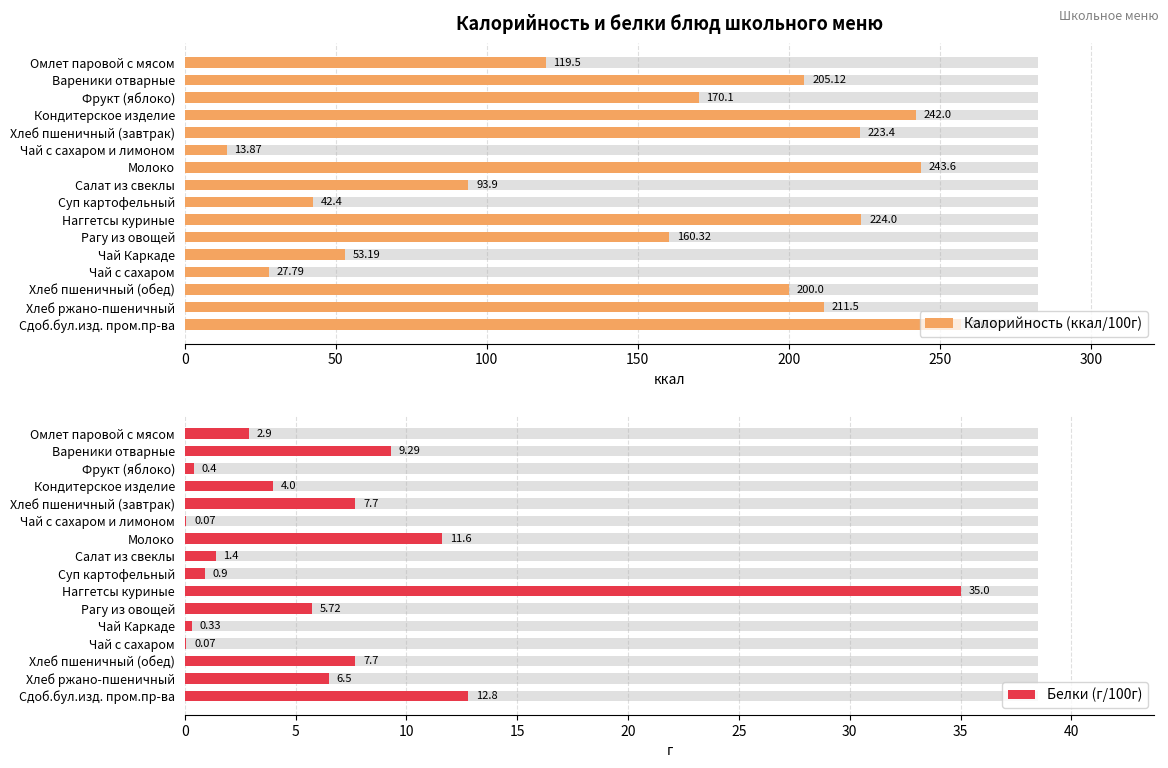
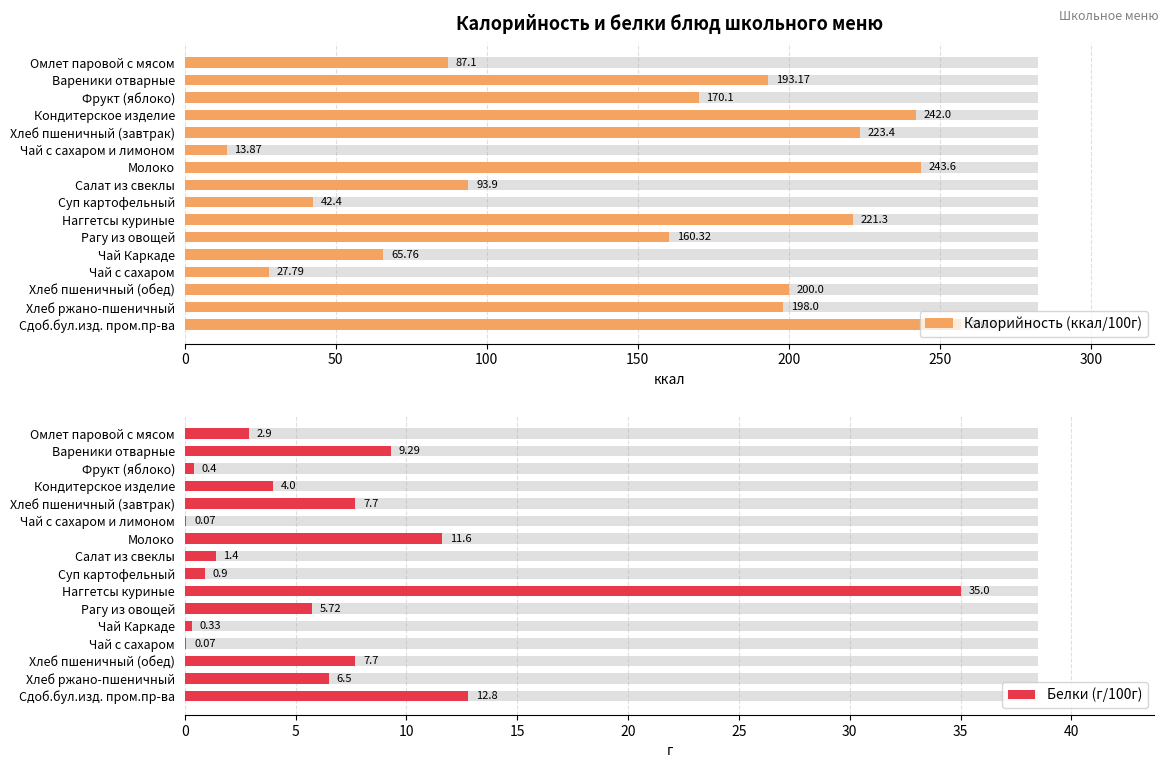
  {
    "Калорийность и белки блюд школьного меню": {
      "Калорийность (ккал/100г)": {
-       "Омлет паровой с мясом": 119.5,
-       "Вареники отварные": 205.12,
-       "Наггетсы куриные": 224.0,
-       "Чай Каркаде": 53.19,
-       "Хлеб ржано-пшеничный": 211.5
+       "Омлет паровой с мясом": 87.1,
+       "Вареники отварные": 193.17,
+       "Наггетсы куриные": 221.3,
+       "Чай Каркаде": 65.76,
+       "Хлеб ржано-пшеничный": 198.0
      }
    }
  }
